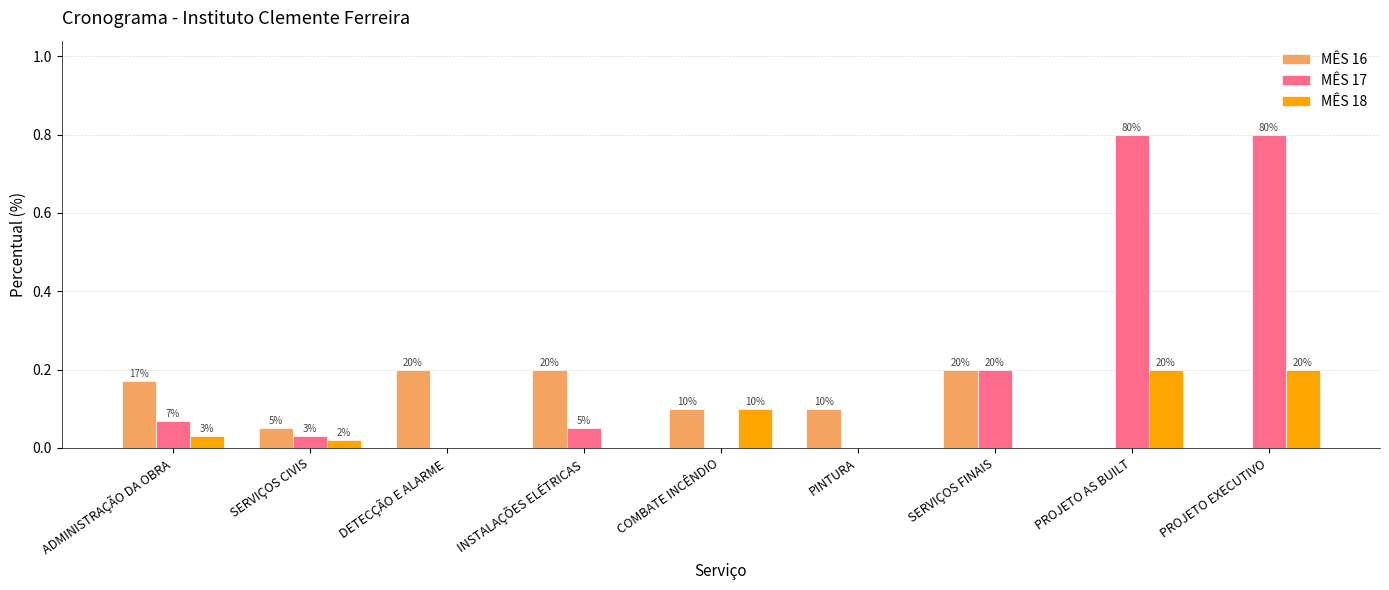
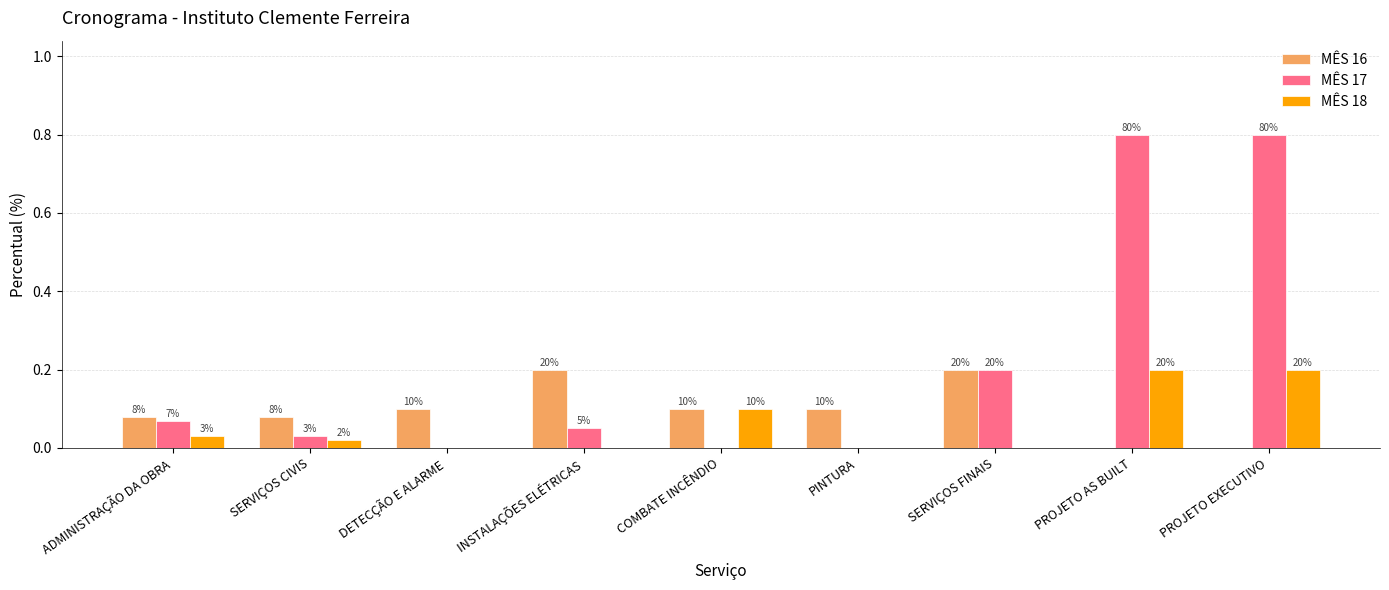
  {
    "MÊS 16": {
-     "ADMINISTRAÇÃO DA OBRA": "17%",
-     "SERVIÇOS CIVIS": "5%",
-     "DETECÇÃO E ALARME": "20%",
+     "ADMINISTRAÇÃO DA OBRA": "8%",
+     "SERVIÇOS CIVIS": "8%",
+     "DETECÇÃO E ALARME": "10%",
      "INSTALAÇÕES ELÉTRICAS": "20%",
      "COMBATE INCÊNDIO": "10%",
      "PINTURA": "10%",
      "SERVIÇOS FINAIS": "20%"
    },
    "MÊS 17": {
      "ADMINISTRAÇÃO DA OBRA": "7%",
      "SERVIÇOS CIVIS": "3%",
      "INSTALAÇÕES ELÉTRICAS": "5%",
      "SERVIÇOS FINAIS": "20%",
      "PROJETO AS BUILT": "80%",
      "PROJETO EXECUTIVO": "80%"
    },
    "MÊS 18": {
      "ADMINISTRAÇÃO DA OBRA": "3%",
      "SERVIÇOS CIVIS": "2%",
      "COMBATE INCÊNDIO": "10%",
      "PROJETO AS BUILT": "20%",
      "PROJETO EXECUTIVO": "20%"
    }
  }
